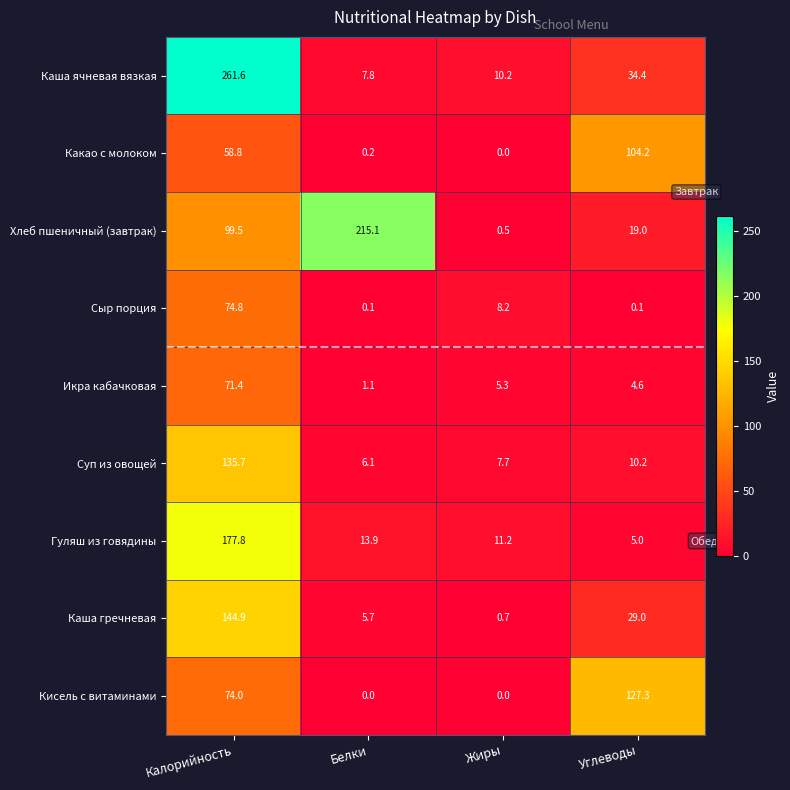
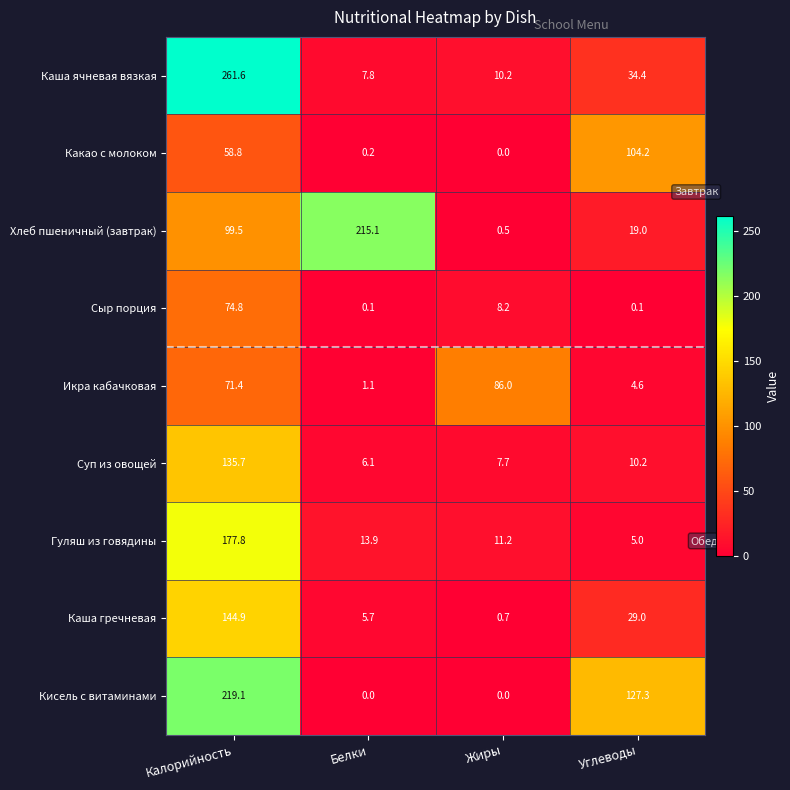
  {
    "Каша ячневая вязкая": {
      "Калорийность": 261.6,
      "Белки": 7.8,
      "Жиры": 10.2,
      "Углеводы": 34.4
    },
    "Какао с молоком": {
      "Калорийность": 58.8,
      "Белки": 0.2,
      "Жиры": 0.0,
      "Углеводы": 104.2
    },
    "Хлеб пшеничный (завтрак)": {
      "Калорийность": 99.5,
      "Белки": 215.1,
      "Жиры": 0.5,
      "Углеводы": 19.0
    },
    "Сыр порция": {
      "Калорийность": 74.8,
      "Белки": 0.1,
      "Жиры": 8.2,
      "Углеводы": 0.1
    },
    "Икра кабачковая": {
      "Калорийность": 71.4,
      "Белки": 1.1,
-     "Жиры": 5.3,
+     "Жиры": 86.0,
      "Углеводы": 4.6
    },
    "Суп из овощей": {
      "Калорийность": 135.7,
      "Белки": 6.1,
      "Жиры": 7.7,
      "Углеводы": 10.2
    },
    "Гуляш из говядины": {
      "Калорийность": 177.8,
      "Белки": 13.9,
      "Жиры": 11.2,
      "Углеводы": 5.0
    },
    "Каша гречневая": {
      "Калорийность": 144.9,
      "Белки": 5.7,
      "Жиры": 0.7,
      "Углеводы": 29.0
    },
    "Кисель с витаминами": {
-     "Калорийность": 74.0,
+     "Калорийность": 219.1,
      "Белки": 0.0,
      "Жиры": 0.0,
      "Углеводы": 127.3
    }
  }
